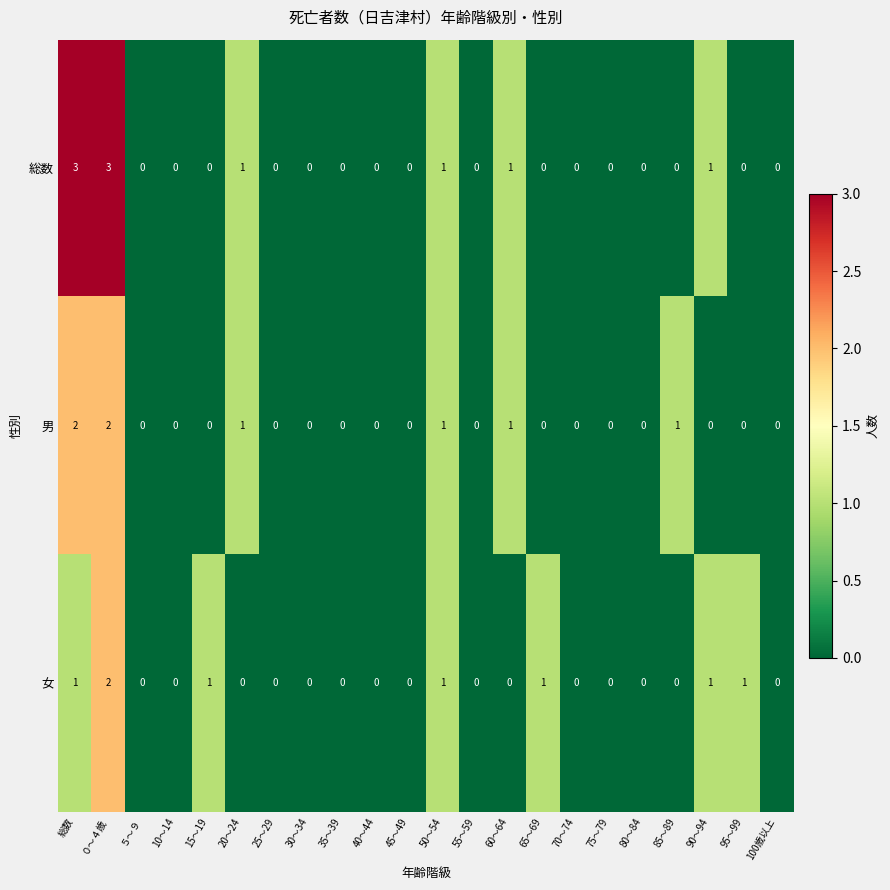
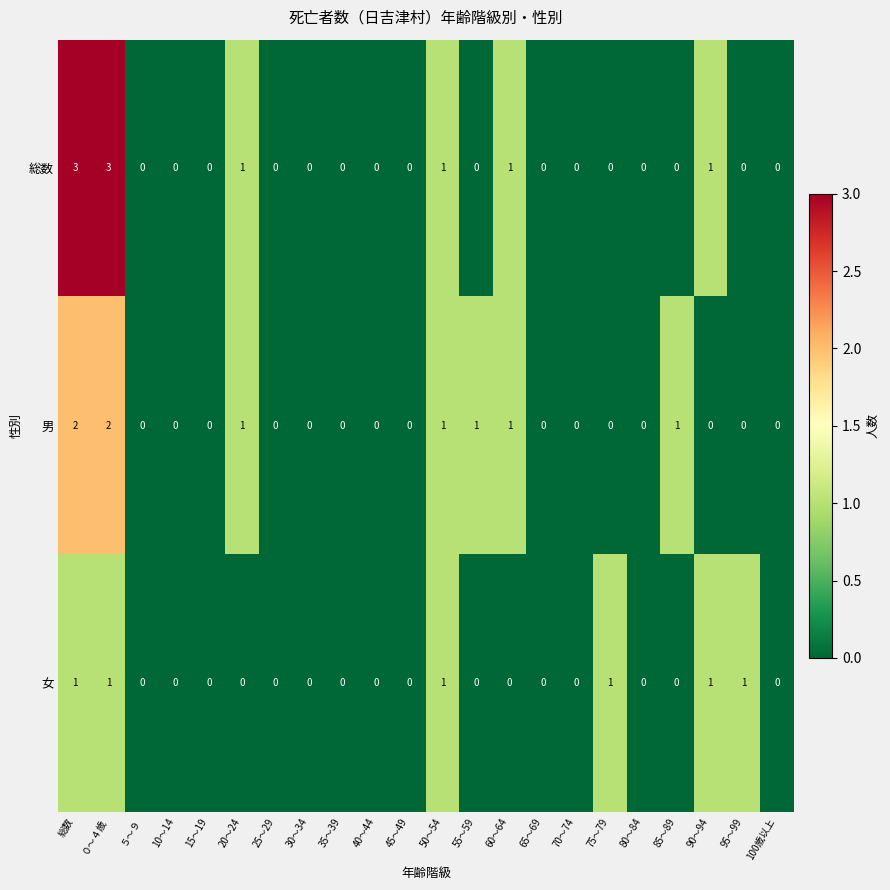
  {
    "総数": {
      "総数": 3,
      "０～４歳": 3,
      "５～９": 0,
      "10～14": 0,
      "15～19": 0,
      "20～24": 1,
      "25～29": 0,
      "30～34": 0,
      "35～39": 0,
      "40～44": 0,
      "45～49": 0,
      "50～54": 1,
      "55～59": 0,
      "60～64": 1,
      "65～69": 0,
      "70～74": 0,
      "75～79": 0,
      "80～84": 0,
      "85～89": 0,
      "90～94": 1,
      "95～99": 0,
      "100歳以上": 0
    },
    "男": {
      "総数": 2,
      "０～４歳": 2,
      "５～９": 0,
      "10～14": 0,
      "15～19": 0,
      "20～24": 1,
      "25～29": 0,
      "30～34": 0,
      "35～39": 0,
      "40～44": 0,
      "45～49": 0,
      "50～54": 1,
-     "55～59": 0,
+     "55～59": 1,
      "60～64": 1,
      "65～69": 0,
      "70～74": 0,
      "75～79": 0,
      "80～84": 0,
      "85～89": 1,
      "90～94": 0,
      "95～99": 0,
      "100歳以上": 0
    },
    "女": {
      "総数": 1,
-     "０～４歳": 2,
+     "０～４歳": 1,
      "５～９": 0,
      "10～14": 0,
-     "15～19": 1,
+     "15～19": 0,
      "20～24": 0,
      "25～29": 0,
      "30～34": 0,
      "35～39": 0,
      "40～44": 0,
      "45～49": 0,
      "50～54": 1,
      "55～59": 0,
      "60～64": 0,
-     "65～69": 1,
+     "65～69": 0,
      "70～74": 0,
-     "75～79": 0,
+     "75～79": 1,
      "80～84": 0,
      "85～89": 0,
      "90～94": 1,
      "95～99": 1,
      "100歳以上": 0
    }
  }
